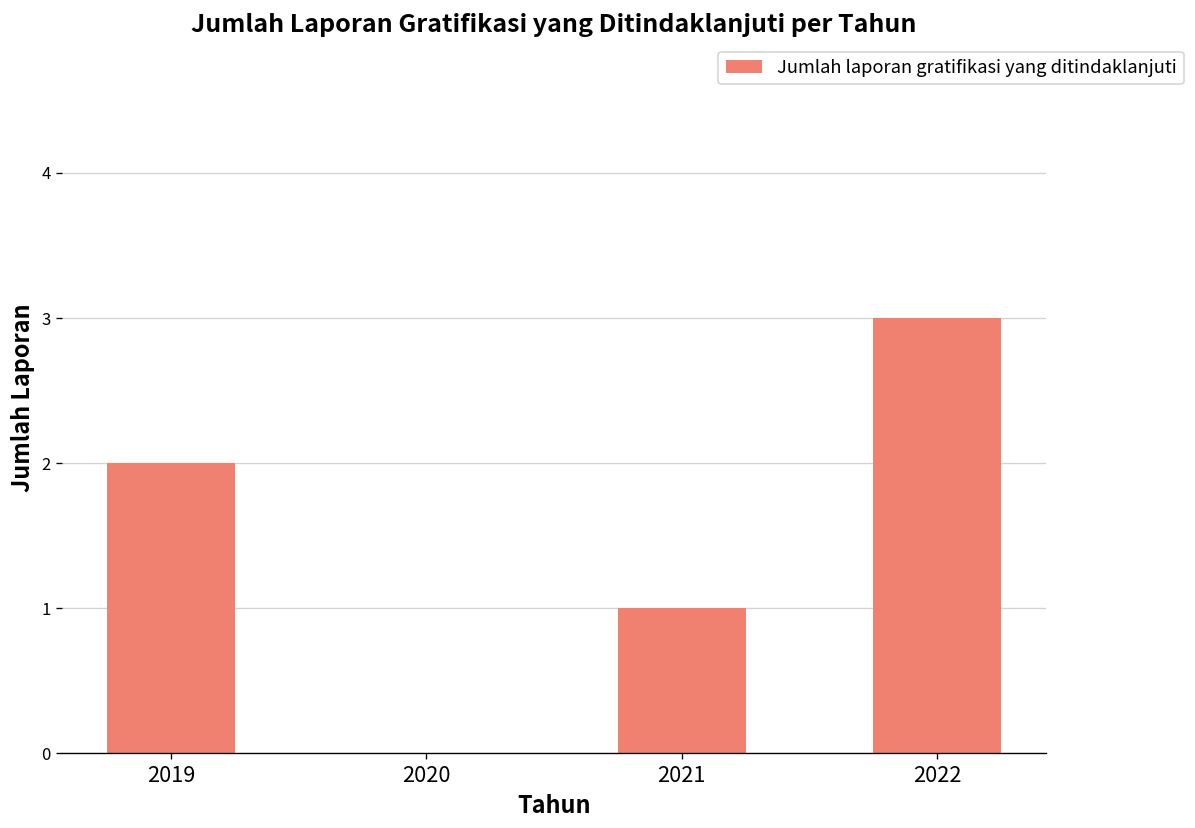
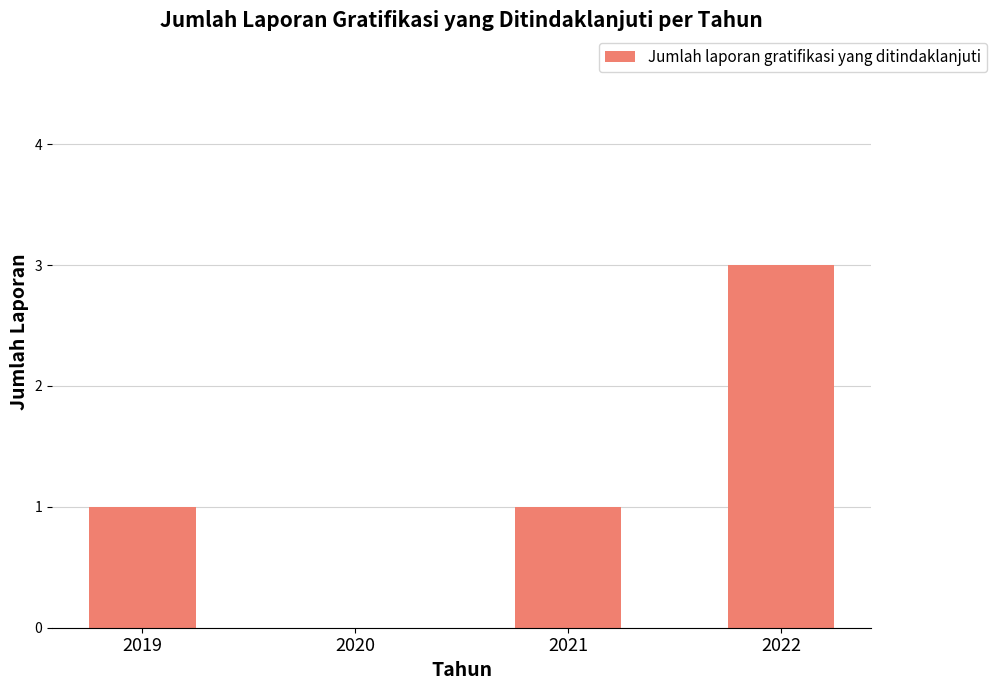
  {
-   "2019": 2,
+   "2019": 1,
    "2020": 0,
    "2021": 1,
    "2022": 3
  }
